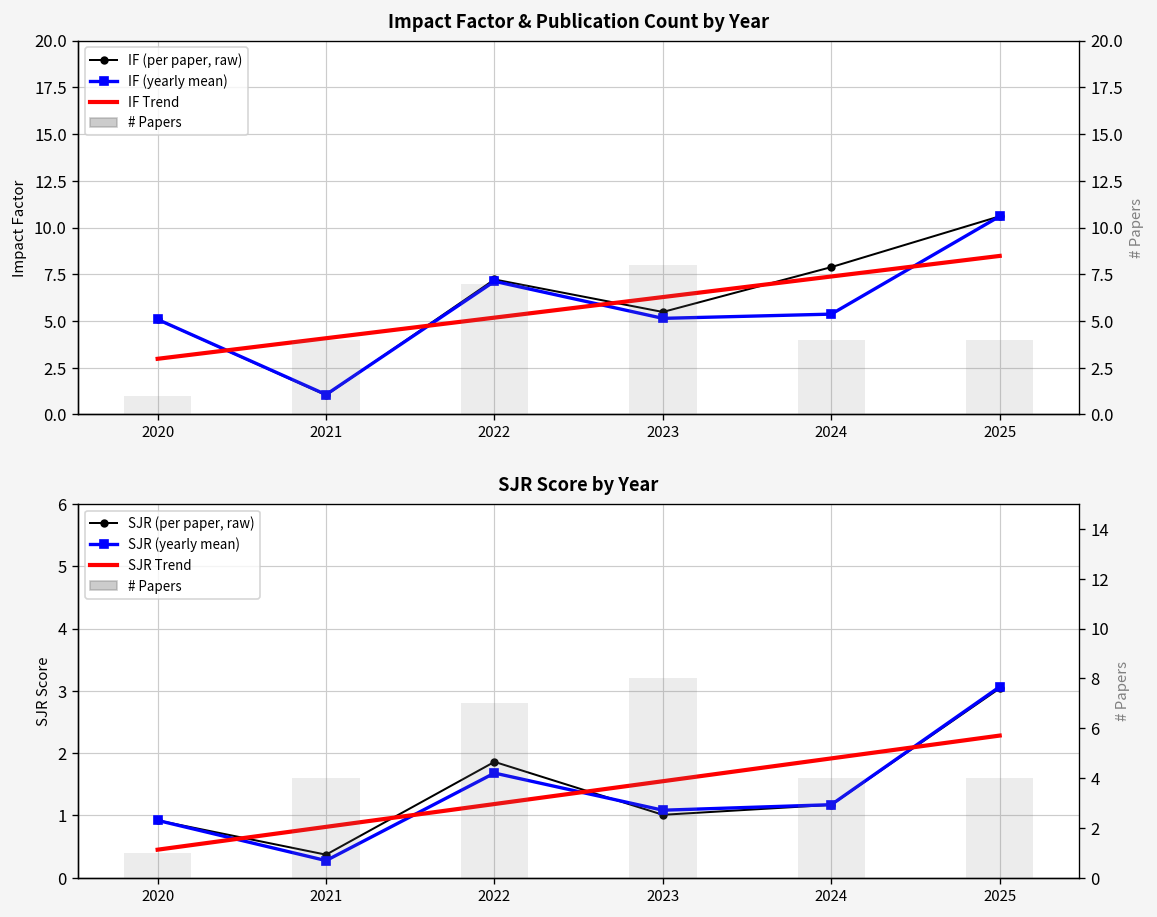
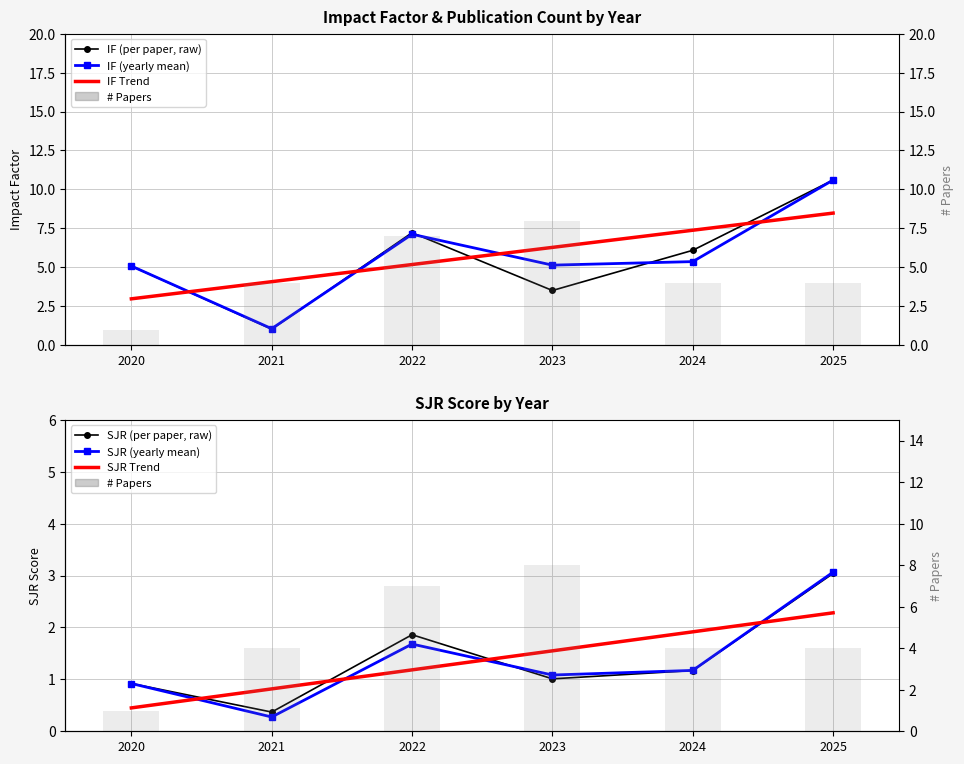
  {
    "Impact Factor & Publication Count by Year": {
      "IF (per paper, raw)": {
-       "2023": 5.5,
-       "2024": 7.9
+       "2023": 3.5,
+       "2024": 6.1
      },
      "IF (yearly mean)": {
        "2023": 5.1,
        "2024": 5.4
      },
      "IF Trend": {
        "2020": 3.0,
        "2021": 4.1,
        "2022": 5.2,
        "2023": 6.3,
        "2024": 7.4,
        "2025": 8.5
      },
      "# Papers": {
        "2020": 1.0,
        "2021": 4.0,
        "2022": 7.0,
        "2023": 8.0,
        "2024": 4.0,
        "2025": 4.0
      }
    }
  }
